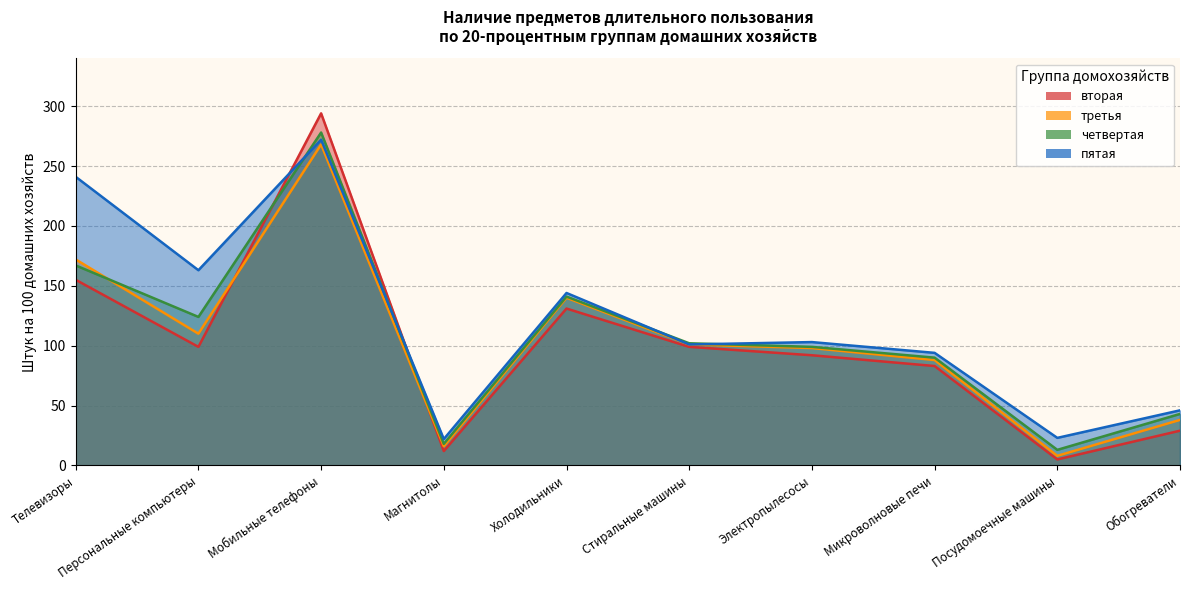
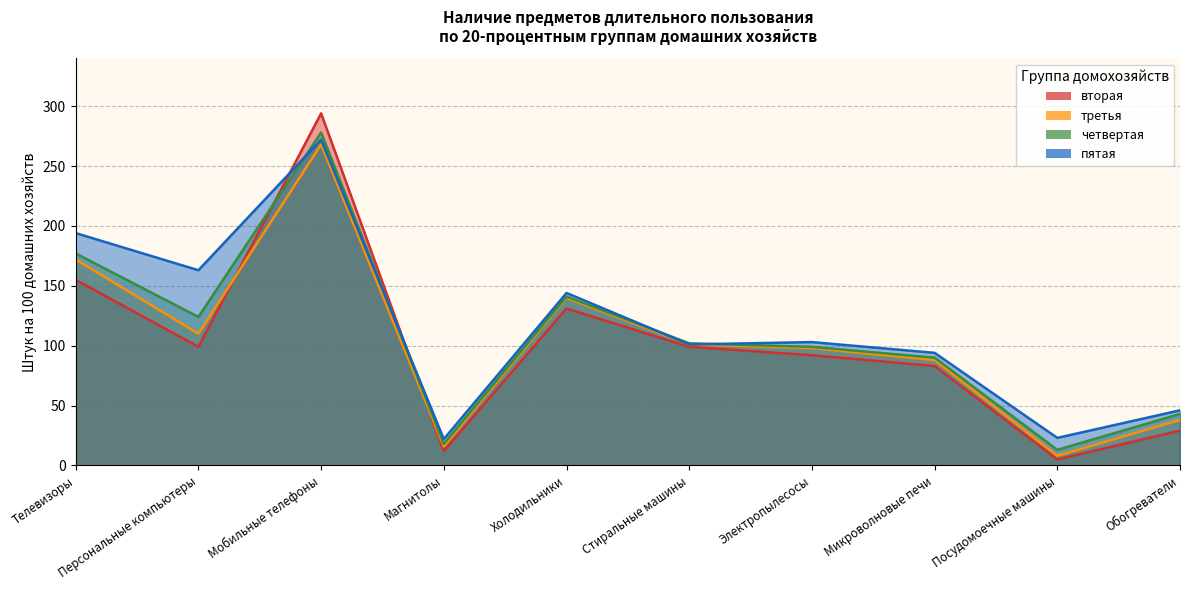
  {
    "вторая": {
      "Телевизоры": 155,
      "Персональные компьютеры": 99,
      "Мобильные телефоны": 294,
      "Магнитолы": 12,
      "Холодильники": 131,
      "Электропылесосы": 92,
      "Микроволновые печи": 83,
      "Посудомоечные машины": 5,
      "Обогреватели": 29
    },
    "третья": {
      "Телевизоры": 172,
      "Персональные компьютеры": 110,
      "Мобильные телефоны": 268,
      "Посудомоечные машины": 8,
      "Обогреватели": 38
    },
    "четвертая": {
-     "Телевизоры": 167,
+     "Телевизоры": 177,
      "Персональные компьютеры": 124,
      "Мобильные телефоны": 278,
      "Посудомоечные машины": 13,
      "Обогреватели": 43
    },
    "пятая": {
-     "Телевизоры": 241,
+     "Телевизоры": 194,
      "Персональные компьютеры": 163,
      "Мобильные телефоны": 272,
      "Магнитолы": 22,
      "Холодильники": 144,
      "Электропылесосы": 103,
      "Микроволновые печи": 94,
      "Посудомоечные машины": 23,
      "Обогреватели": 46
    }
  }
